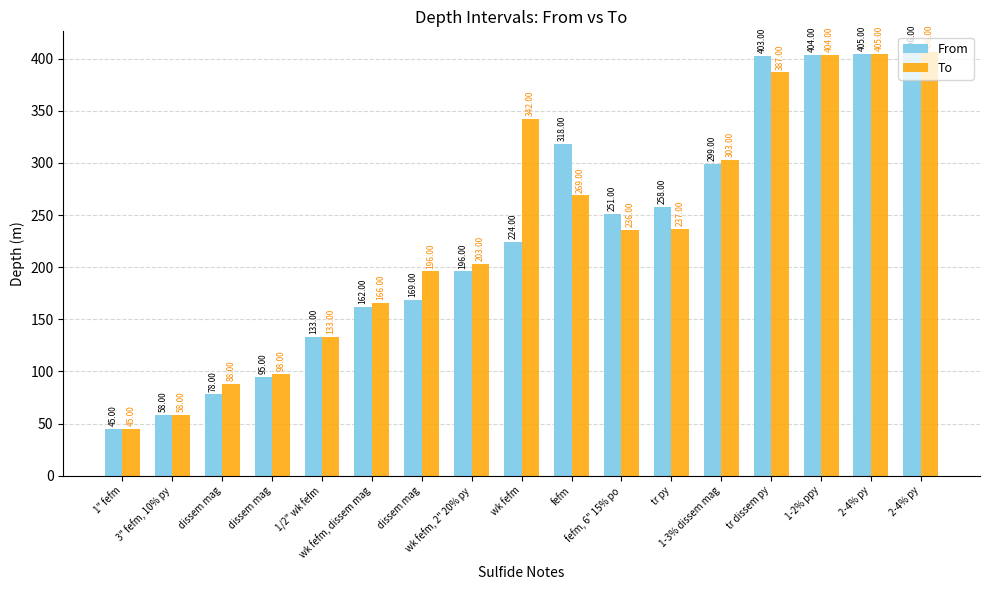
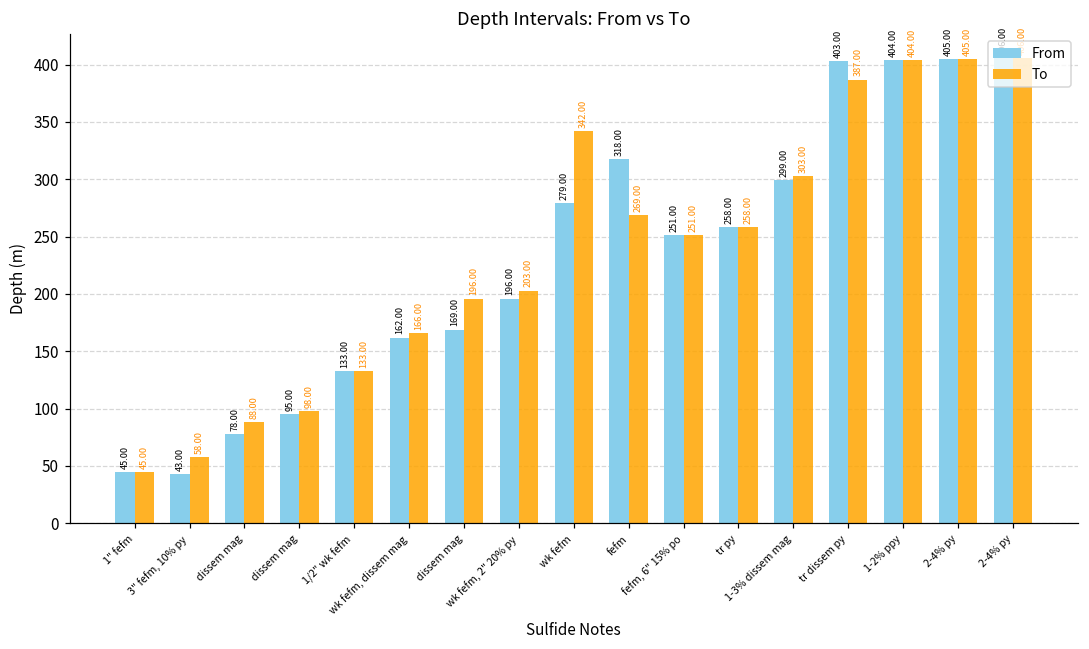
  {
    "From": {
      "1\" fefm": 45.00,
-     "3\" fefm, 10% py": 58.00,
+     "3\" fefm, 10% py": 43.00,
      "1/2\" wk fefm": 133.00,
      "wk fefm, dissem mag": 162.00,
      "wk fefm, 2\" 20% py": 196.00,
-     "wk fefm": 224.00,
+     "wk fefm": 279.00,
      "fefm": 318.00,
      "fefm, 6\" 15% po": 251.00,
      "tr py": 258.00,
      "1-3% dissem mag": 299.00,
      "tr dissem py": 403.00,
      "1-2% ppy": 404.00
    },
    "To": {
      "1\" fefm": 45.00,
      "3\" fefm, 10% py": 58.00,
      "1/2\" wk fefm": 133.00,
      "wk fefm, dissem mag": 166.00,
      "wk fefm, 2\" 20% py": 203.00,
      "wk fefm": 342.00,
      "fefm": 269.00,
-     "fefm, 6\" 15% po": 236.00,
-     "tr py": 237.00,
+     "fefm, 6\" 15% po": 251.00,
+     "tr py": 258.00,
      "1-3% dissem mag": 303.00,
      "tr dissem py": 387.00,
      "1-2% ppy": 404.00
    }
  }
